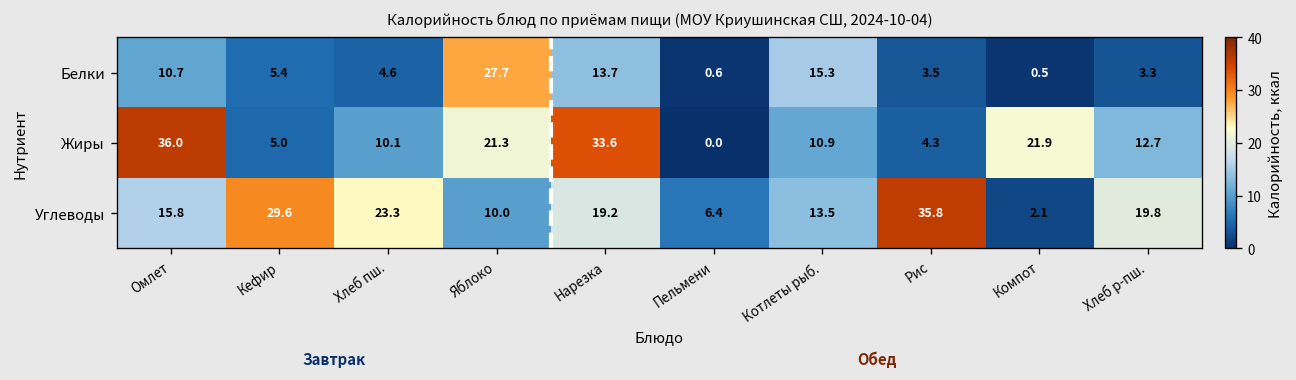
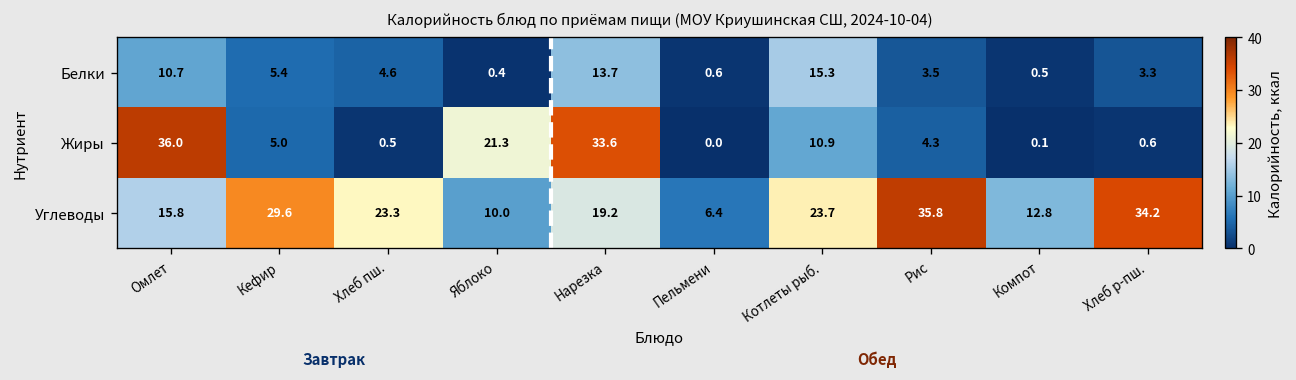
  {
    "Белки": {
      "Омлет": 10.7,
      "Кефир": 5.4,
      "Хлеб пш.": 4.6,
-     "Яблоко": 27.7,
+     "Яблоко": 0.4,
      "Нарезка": 13.7,
      "Пельмени": 0.6,
      "Котлеты рыб.": 15.3,
      "Рис": 3.5,
      "Компот": 0.5,
      "Хлеб р-пш.": 3.3
    },
    "Жиры": {
      "Омлет": 36.0,
      "Кефир": 5.0,
-     "Хлеб пш.": 10.1,
+     "Хлеб пш.": 0.5,
      "Яблоко": 21.3,
      "Нарезка": 33.6,
      "Пельмени": 0.0,
      "Котлеты рыб.": 10.9,
      "Рис": 4.3,
-     "Компот": 21.9,
-     "Хлеб р-пш.": 12.7
+     "Компот": 0.1,
+     "Хлеб р-пш.": 0.6
    },
    "Углеводы": {
      "Омлет": 15.8,
      "Кефир": 29.6,
      "Хлеб пш.": 23.3,
      "Яблоко": 10.0,
      "Нарезка": 19.2,
      "Пельмени": 6.4,
-     "Котлеты рыб.": 13.5,
+     "Котлеты рыб.": 23.7,
      "Рис": 35.8,
-     "Компот": 2.1,
-     "Хлеб р-пш.": 19.8
+     "Компот": 12.8,
+     "Хлеб р-пш.": 34.2
    }
  }
